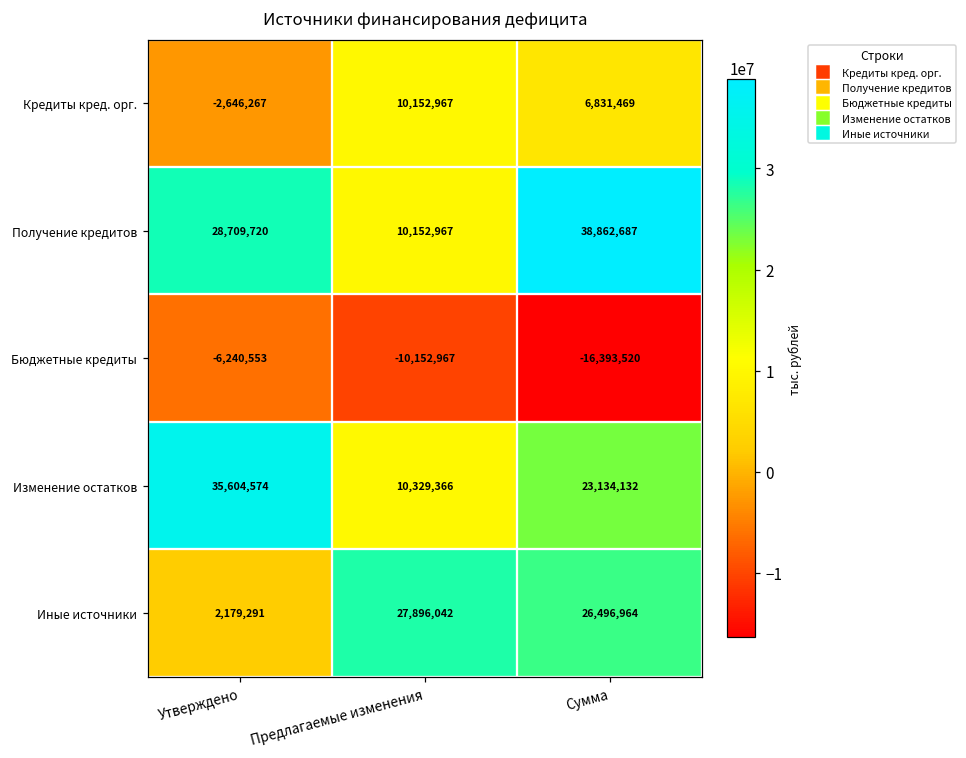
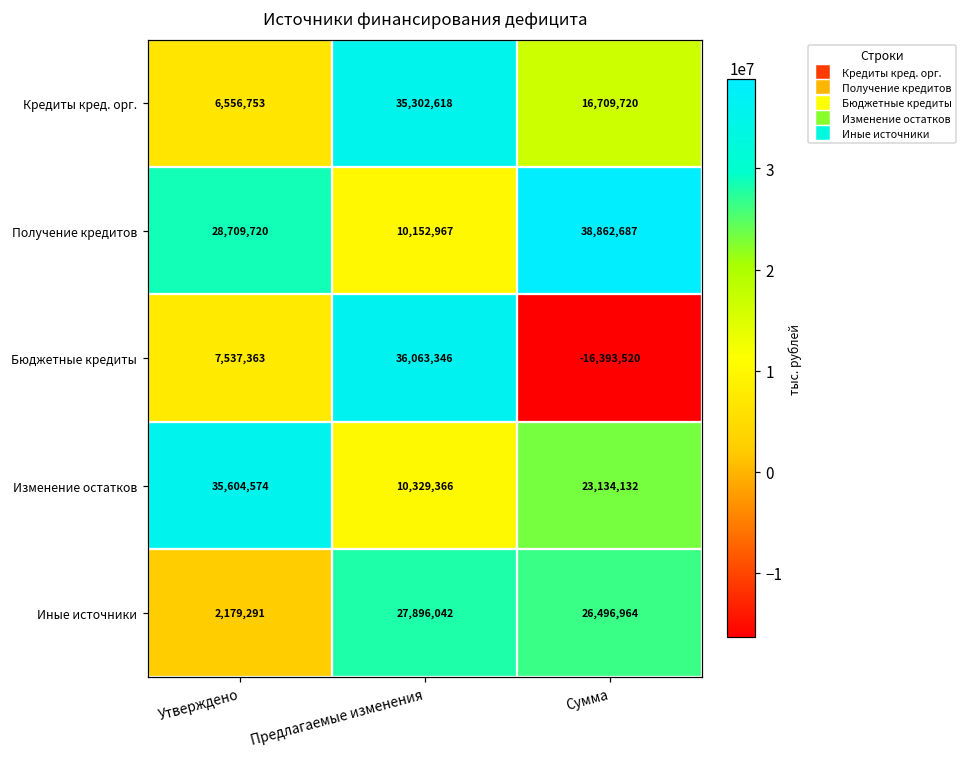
  {
    "Кредиты кред. орг.": {
-     "Утверждено": "-2,646,267",
-     "Предлагаемые изменения": "10,152,967",
-     "Сумма": "6,831,469"
+     "Утверждено": "6,556,753",
+     "Предлагаемые изменения": "35,302,618",
+     "Сумма": "16,709,720"
    },
    "Получение кредитов": {
      "Утверждено": "28,709,720",
      "Предлагаемые изменения": "10,152,967",
      "Сумма": "38,862,687"
    },
    "Бюджетные кредиты": {
-     "Утверждено": "-6,240,553",
-     "Предлагаемые изменения": "-10,152,967",
+     "Утверждено": "7,537,363",
+     "Предлагаемые изменения": "36,063,346",
      "Сумма": "-16,393,520"
    },
    "Изменение остатков": {
      "Утверждено": "35,604,574",
      "Предлагаемые изменения": "10,329,366",
      "Сумма": "23,134,132"
    },
    "Иные источники": {
      "Утверждено": "2,179,291",
      "Предлагаемые изменения": "27,896,042",
      "Сумма": "26,496,964"
    }
  }
